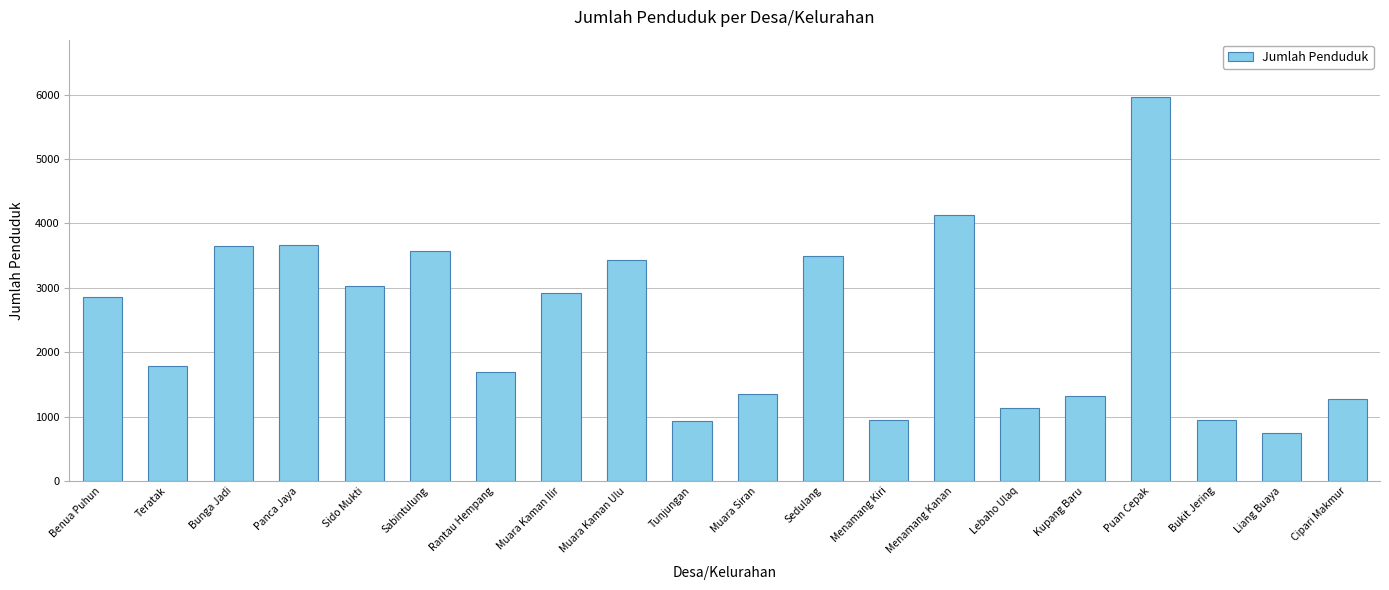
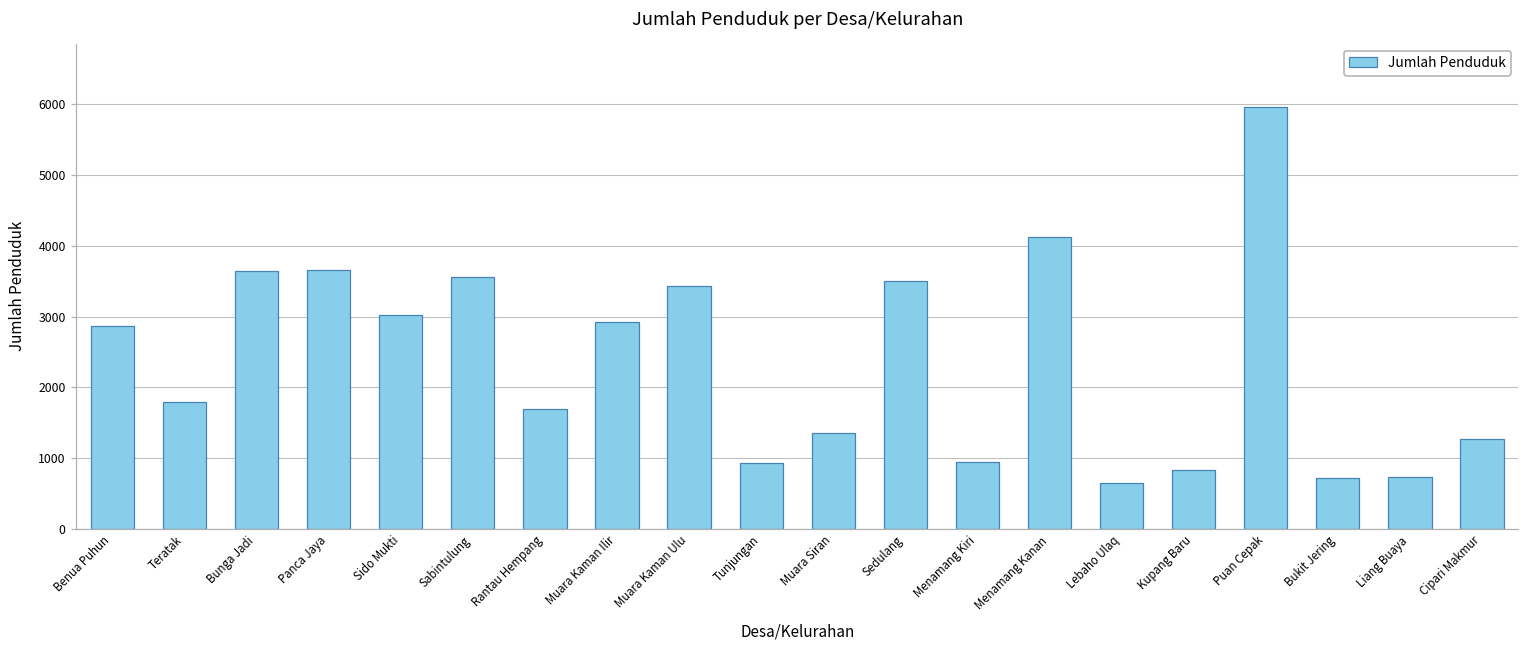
  {
    "Benua Puhun": 2900,
    "Teratak": 1800,
    "Bunga Jadi": 3600,
    "Panca Jaya": 3700,
    "Sido Mukti": 3000,
    "Sabintulung": 3600,
    "Rantau Hempang": 1700,
    "Muara Kaman Ilir": 2900,
    "Muara Kaman Ulu": 3400,
    "Tunjungan": 900,
    "Muara Siran": 1300,
    "Sedulang": 3500,
    "Menamang Kiri": 900,
    "Menamang Kanan": 4100,
-   "Lebaho Ulaq": 1100,
-   "Kupang Baru": 1300,
+   "Lebaho Ulaq": 600,
+   "Kupang Baru": 800,
    "Puan Cepak": 6000,
-   "Bukit Jering": 1000,
+   "Bukit Jering": 700,
    "Liang Buaya": 700,
    "Cipari Makmur": 1300
  }
